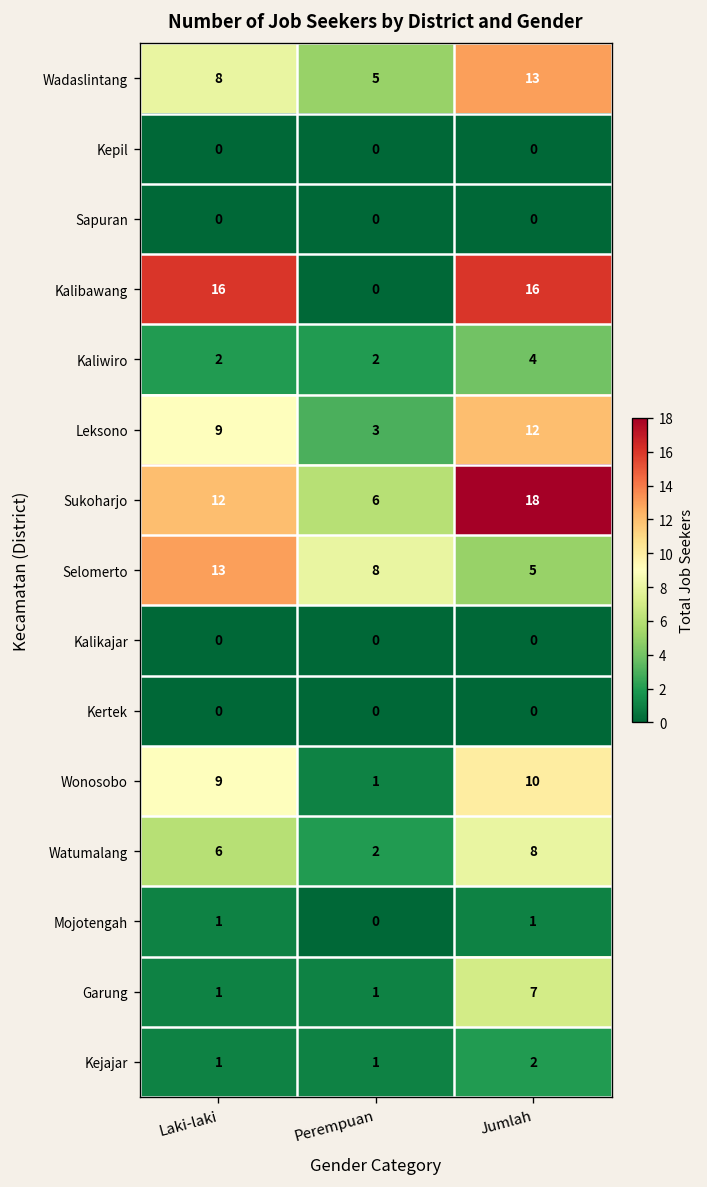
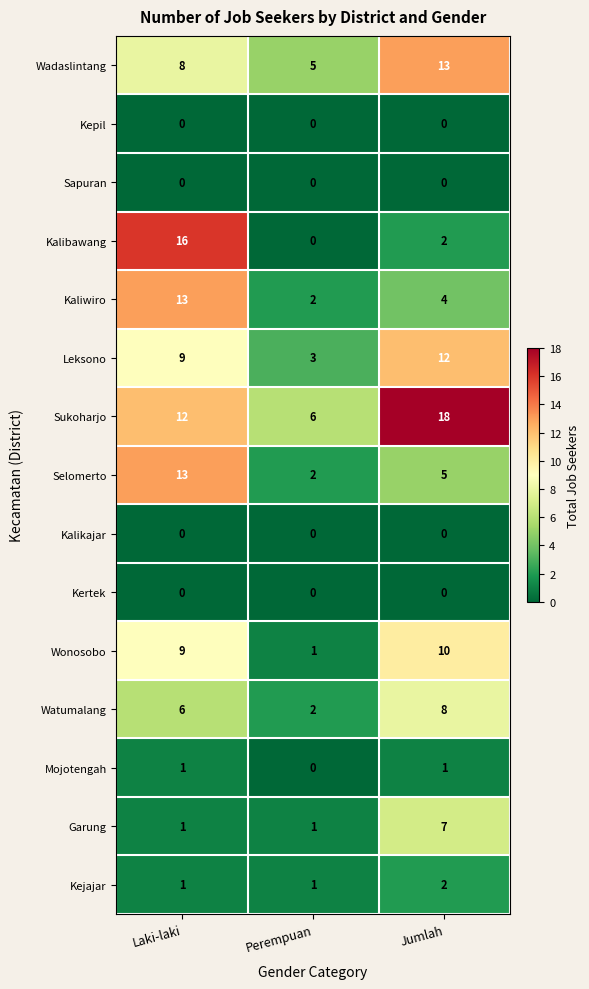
  {
    "Wadaslintang": {
      "Laki-laki": 8,
      "Perempuan": 5,
      "Jumlah": 13
    },
    "Kepil": {
      "Laki-laki": 0,
      "Perempuan": 0,
      "Jumlah": 0
    },
    "Sapuran": {
      "Laki-laki": 0,
      "Perempuan": 0,
      "Jumlah": 0
    },
    "Kalibawang": {
      "Laki-laki": 16,
      "Perempuan": 0,
-     "Jumlah": 16
+     "Jumlah": 2
    },
    "Kaliwiro": {
-     "Laki-laki": 2,
+     "Laki-laki": 13,
      "Perempuan": 2,
      "Jumlah": 4
    },
    "Leksono": {
      "Laki-laki": 9,
      "Perempuan": 3,
      "Jumlah": 12
    },
    "Sukoharjo": {
      "Laki-laki": 12,
      "Perempuan": 6,
      "Jumlah": 18
    },
    "Selomerto": {
      "Laki-laki": 13,
-     "Perempuan": 8,
+     "Perempuan": 2,
      "Jumlah": 5
    },
    "Kalikajar": {
      "Laki-laki": 0,
      "Perempuan": 0,
      "Jumlah": 0
    },
    "Kertek": {
      "Laki-laki": 0,
      "Perempuan": 0,
      "Jumlah": 0
    },
    "Wonosobo": {
      "Laki-laki": 9,
      "Perempuan": 1,
      "Jumlah": 10
    },
    "Watumalang": {
      "Laki-laki": 6,
      "Perempuan": 2,
      "Jumlah": 8
    },
    "Mojotengah": {
      "Laki-laki": 1,
      "Perempuan": 0,
      "Jumlah": 1
    },
    "Garung": {
      "Laki-laki": 1,
      "Perempuan": 1,
      "Jumlah": 7
    },
    "Kejajar": {
      "Laki-laki": 1,
      "Perempuan": 1,
      "Jumlah": 2
    }
  }
